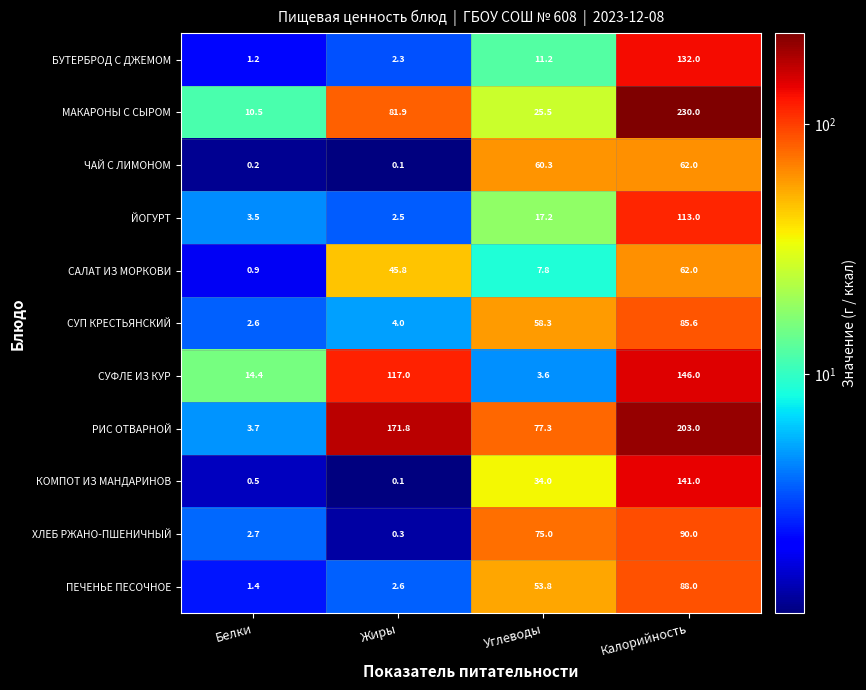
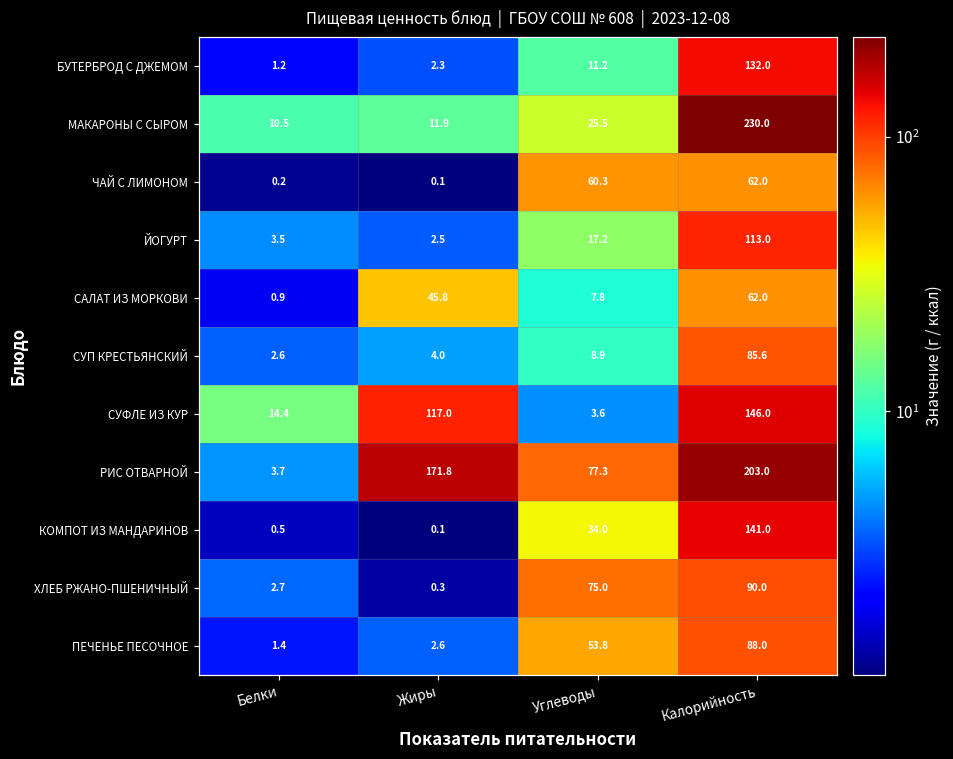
  {
    "БУТЕРБРОД С ДЖЕМОМ": {
      "Белки": 1.2,
      "Жиры": 2.3,
      "Углеводы": 11.2,
      "Калорийность": 132.0
    },
    "МАКАРОНЫ С СЫРОМ": {
      "Белки": 10.5,
-     "Жиры": 81.9,
+     "Жиры": 11.9,
      "Углеводы": 25.5,
      "Калорийность": 230.0
    },
    "ЧАЙ С ЛИМОНОМ": {
      "Белки": 0.2,
      "Жиры": 0.1,
      "Углеводы": 60.3,
      "Калорийность": 62.0
    },
    "ЙОГУРТ": {
      "Белки": 3.5,
      "Жиры": 2.5,
      "Углеводы": 17.2,
      "Калорийность": 113.0
    },
    "САЛАТ ИЗ МОРКОВИ": {
      "Белки": 0.9,
      "Жиры": 45.8,
      "Углеводы": 7.8,
      "Калорийность": 62.0
    },
    "СУП КРЕСТЬЯНСКИЙ": {
      "Белки": 2.6,
      "Жиры": 4.0,
-     "Углеводы": 58.3,
+     "Углеводы": 8.9,
      "Калорийность": 85.6
    },
    "СУФЛЕ ИЗ КУР": {
      "Белки": 14.4,
      "Жиры": 117.0,
      "Углеводы": 3.6,
      "Калорийность": 146.0
    },
    "РИС ОТВАРНОЙ": {
      "Белки": 3.7,
      "Жиры": 171.8,
      "Углеводы": 77.3,
      "Калорийность": 203.0
    },
    "КОМПОТ ИЗ МАНДАРИНОВ": {
      "Белки": 0.5,
      "Жиры": 0.1,
      "Углеводы": 34.0,
      "Калорийность": 141.0
    },
    "ХЛЕБ РЖАНО-ПШЕНИЧНЫЙ": {
      "Белки": 2.7,
      "Жиры": 0.3,
      "Углеводы": 75.0,
      "Калорийность": 90.0
    },
    "ПЕЧЕНЬЕ ПЕСОЧНОЕ": {
      "Белки": 1.4,
      "Жиры": 2.6,
      "Углеводы": 53.8,
      "Калорийность": 88.0
    }
  }
